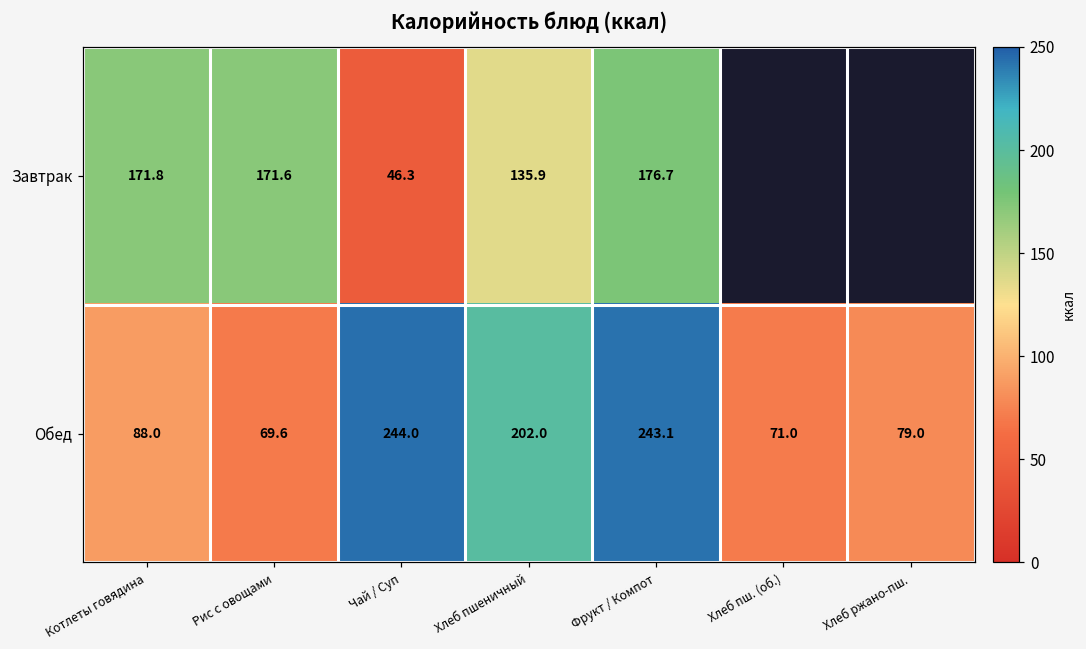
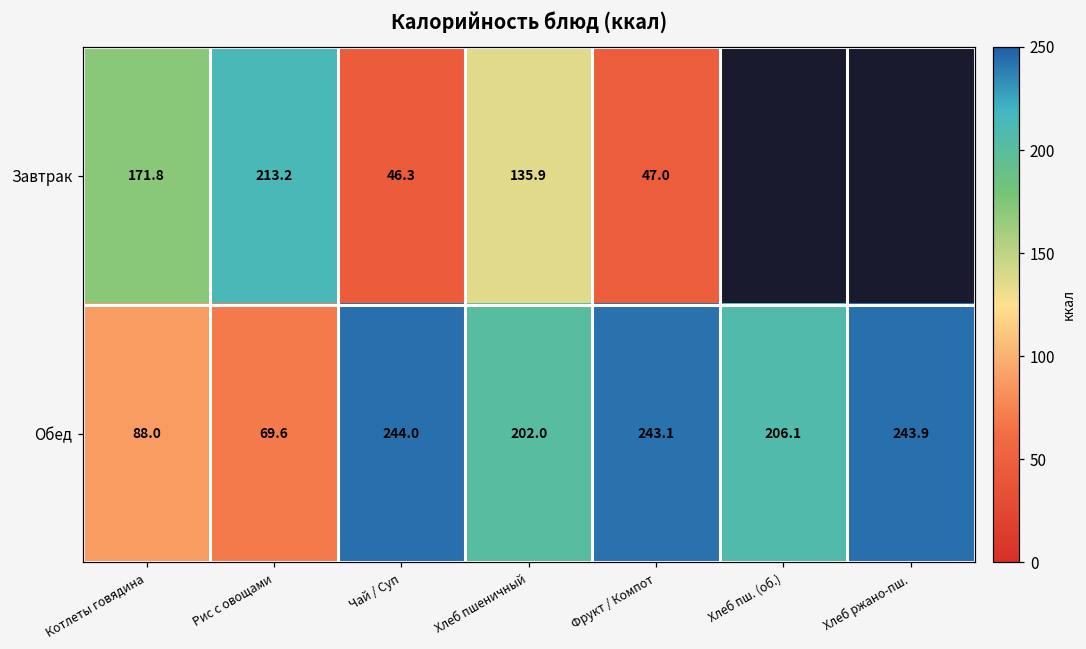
  {
    "Завтрак": {
      "Котлеты говядина": 171.8,
-     "Рис с овощами": 171.6,
+     "Рис с овощами": 213.2,
      "Чай / Суп": 46.3,
      "Хлеб пшеничный": 135.9,
-     "Фрукт / Компот": 176.7
+     "Фрукт / Компот": 47.0
    },
    "Обед": {
      "Котлеты говядина": 88.0,
      "Рис с овощами": 69.6,
      "Чай / Суп": 244.0,
      "Хлеб пшеничный": 202.0,
      "Фрукт / Компот": 243.1,
-     "Хлеб пш. (об.)": 71.0,
-     "Хлеб ржано-пш.": 79.0
+     "Хлеб пш. (об.)": 206.1,
+     "Хлеб ржано-пш.": 243.9
    }
  }
